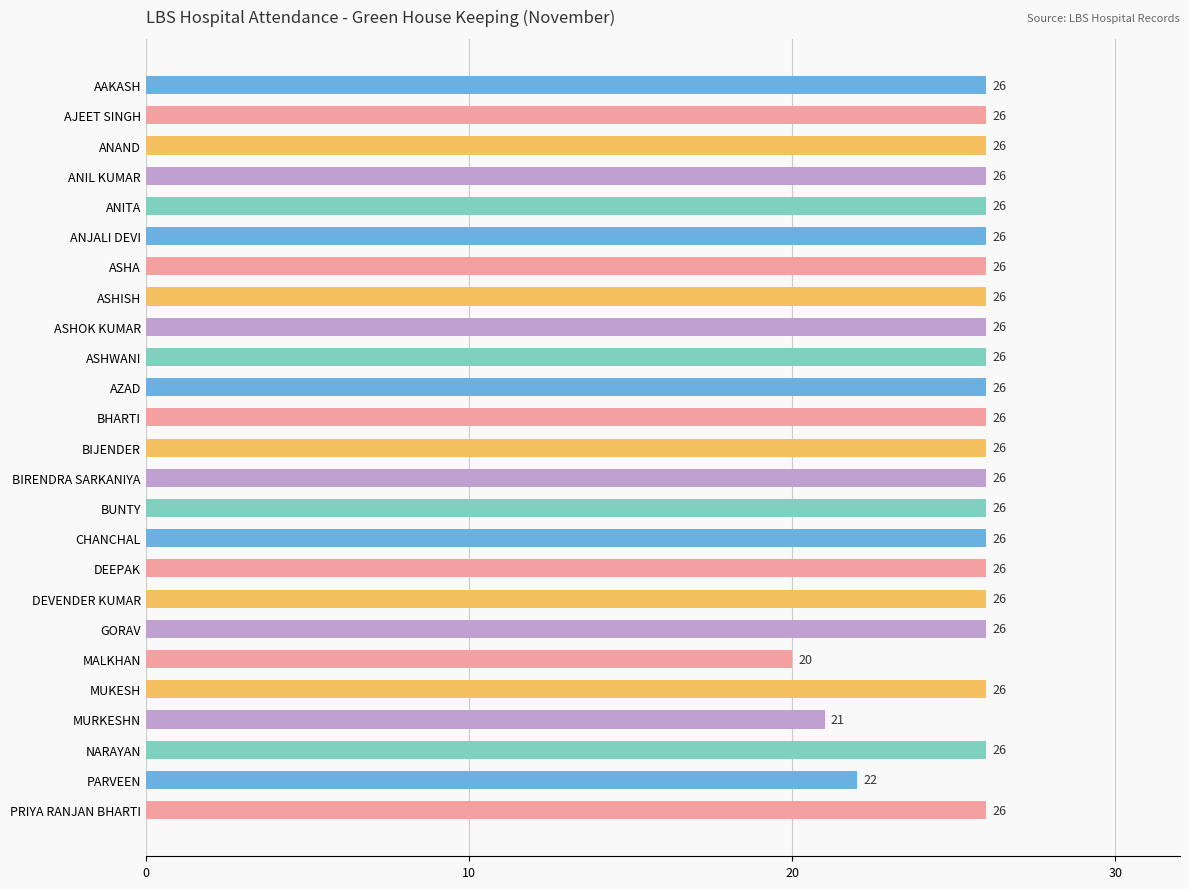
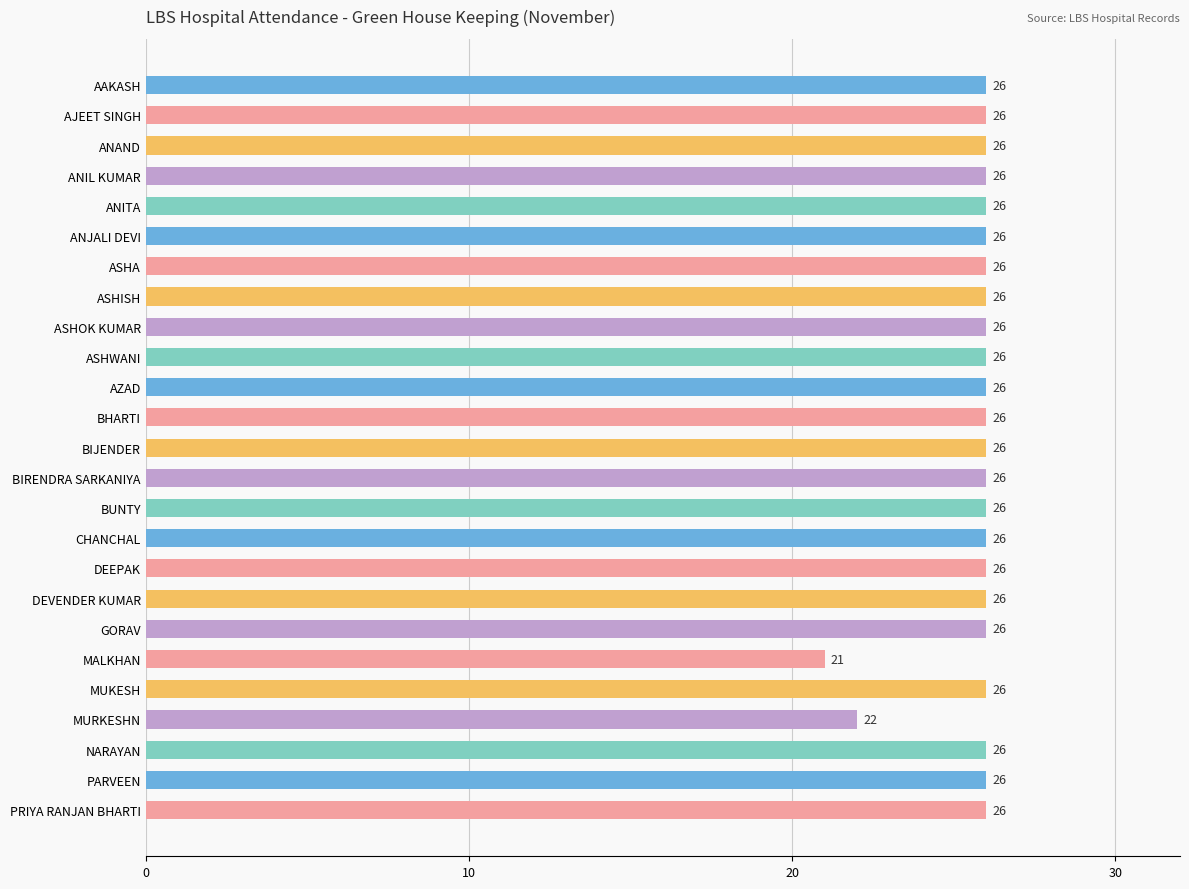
  {
    "AAKASH": 26,
    "AJEET SINGH": 26,
    "ANAND": 26,
    "ANIL KUMAR": 26,
    "ANITA": 26,
    "ANJALI DEVI": 26,
    "ASHA": 26,
    "ASHISH": 26,
    "ASHOK KUMAR": 26,
    "ASHWANI": 26,
    "AZAD": 26,
    "BHARTI": 26,
    "BIJENDER": 26,
    "BIRENDRA SARKANIYA": 26,
    "BUNTY": 26,
    "CHANCHAL": 26,
    "DEEPAK": 26,
    "DEVENDER KUMAR": 26,
    "GORAV": 26,
-   "MALKHAN": 20,
+   "MALKHAN": 21,
    "MUKESH": 26,
-   "MURKESHN": 21,
+   "MURKESHN": 22,
    "NARAYAN": 26,
-   "PARVEEN": 22,
+   "PARVEEN": 26,
    "PRIYA RANJAN BHARTI": 26
  }
